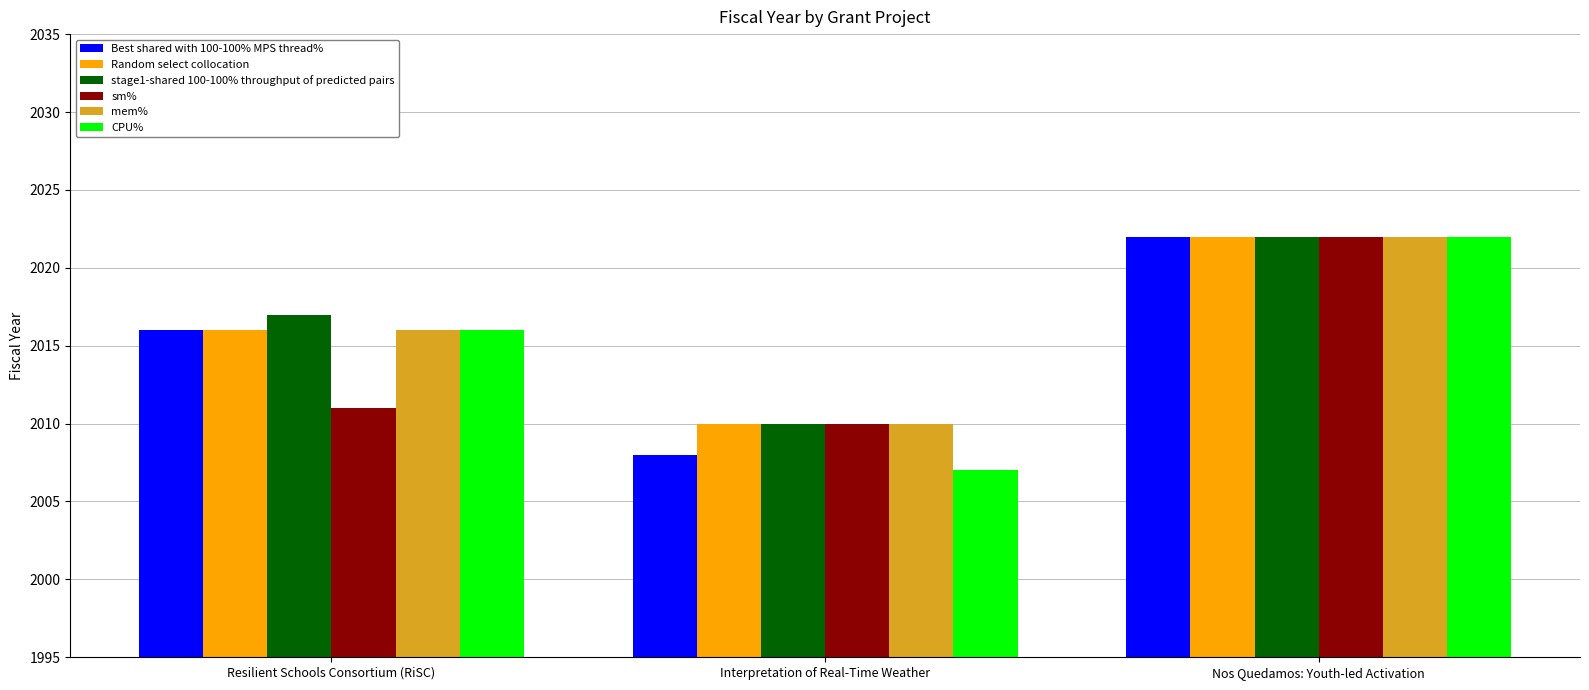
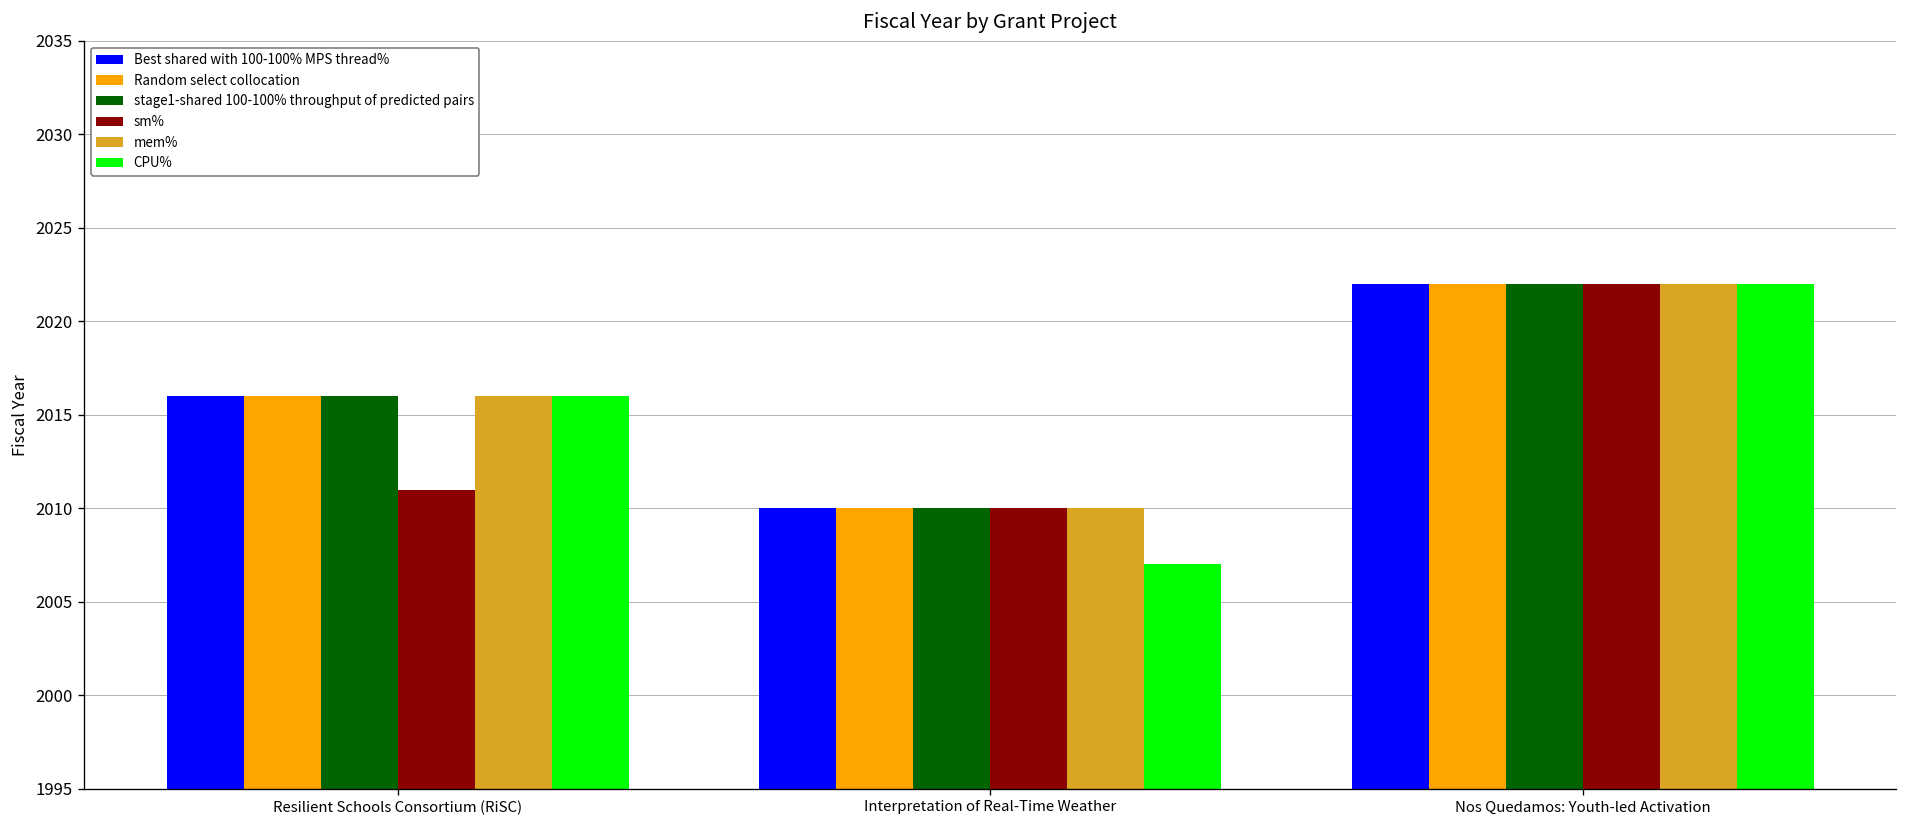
  {
    "Best shared with 100-100% MPS thread%": {
      "Resilient Schools Consortium (RiSC)": 2016,
-     "Interpretation of Real-Time Weather": 2008,
+     "Interpretation of Real-Time Weather": 2010,
      "Nos Quedamos: Youth-led Activation": 2022
    },
    "stage1-shared 100-100% throughput of predicted pairs": {
-     "Resilient Schools Consortium (RiSC)": 2017,
+     "Resilient Schools Consortium (RiSC)": 2016,
      "Interpretation of Real-Time Weather": 2010,
      "Nos Quedamos: Youth-led Activation": 2022
    },
    "sm%": {
      "Resilient Schools Consortium (RiSC)": 2011,
      "Interpretation of Real-Time Weather": 2010,
      "Nos Quedamos: Youth-led Activation": 2022
    },
    "CPU%": {
      "Resilient Schools Consortium (RiSC)": 2016,
      "Interpretation of Real-Time Weather": 2007,
      "Nos Quedamos: Youth-led Activation": 2022
    }
  }
